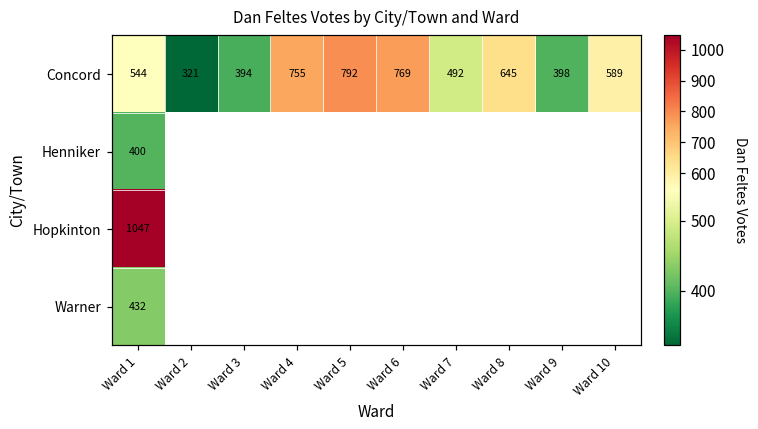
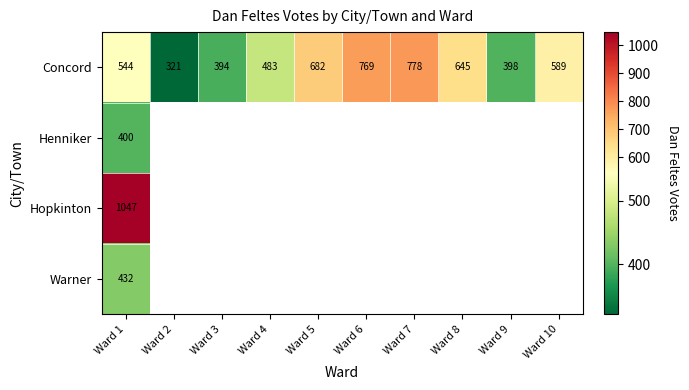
  {
    "Concord": {
      "Ward 1": 544,
      "Ward 2": 321,
      "Ward 3": 394,
-     "Ward 4": 755,
-     "Ward 5": 792,
+     "Ward 4": 483,
+     "Ward 5": 682,
      "Ward 6": 769,
-     "Ward 7": 492,
+     "Ward 7": 778,
      "Ward 8": 645,
      "Ward 9": 398,
      "Ward 10": 589
    },
    "Henniker": {
      "Ward 1": 400
    },
    "Hopkinton": {
      "Ward 1": 1047
    },
    "Warner": {
      "Ward 1": 432
    }
  }
